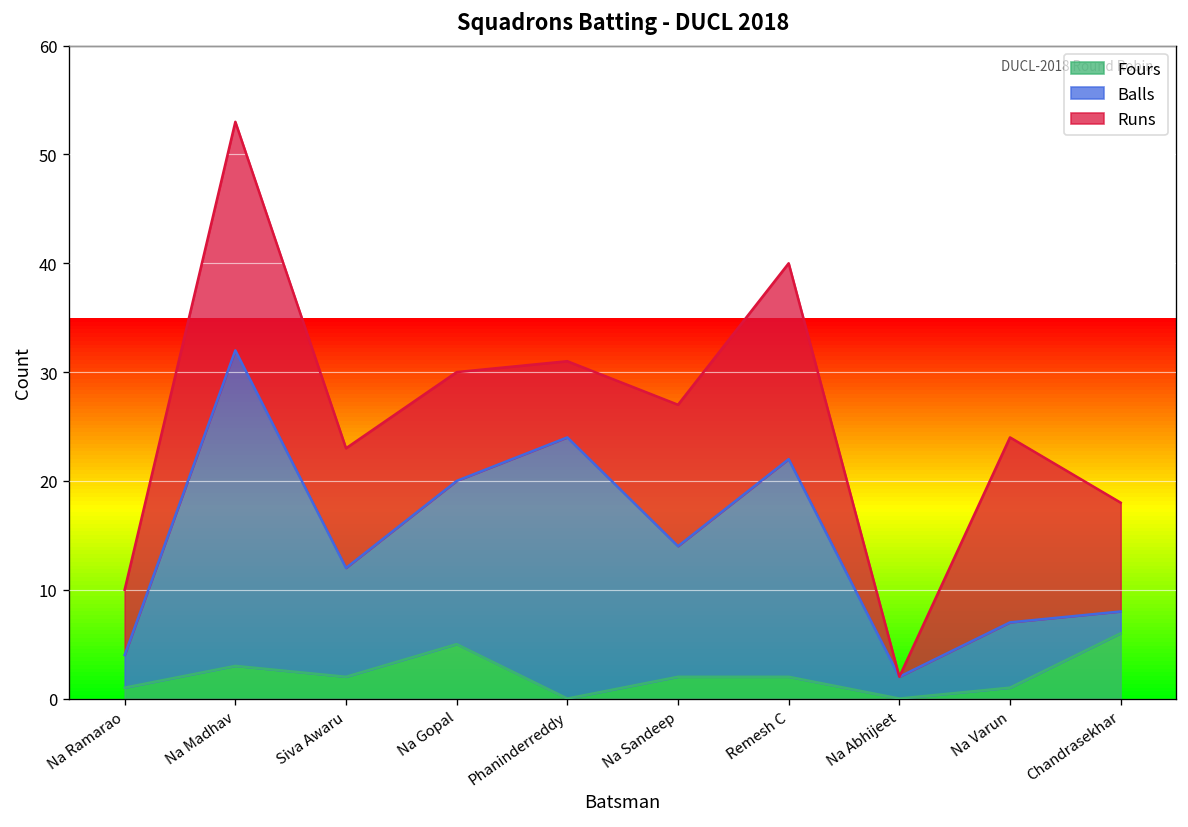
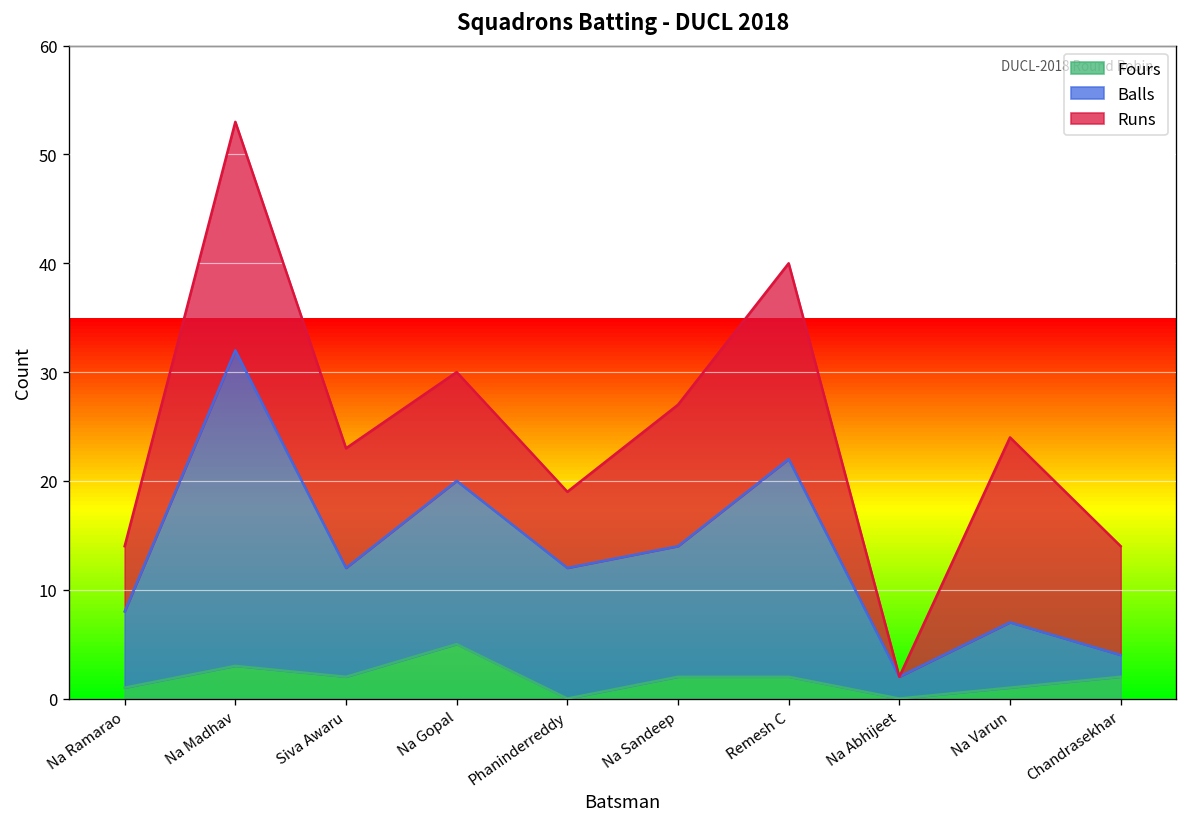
  {
    "Fours": {
      "Na Ramarao": 1,
      "Na Madhav": 3,
      "Siva Awaru": 2,
      "Na Gopal": 5,
      "Phaninderreddy": 0,
      "Na Sandeep": 2,
      "Remesh C": 2,
      "Na Abhijeet": 0,
      "Na Varun": 1,
-     "Chandrasekhar": 6
+     "Chandrasekhar": 2
    },
    "Balls": {
-     "Na Ramarao": 3,
+     "Na Ramarao": 7,
      "Na Madhav": 29,
      "Siva Awaru": 10,
      "Na Gopal": 15,
-     "Phaninderreddy": 24,
+     "Phaninderreddy": 12,
      "Na Sandeep": 12,
      "Remesh C": 20,
      "Na Varun": 6,
      "Chandrasekhar": 2
    },
    "Runs": {
      "Na Ramarao": 6,
      "Na Madhav": 21,
      "Siva Awaru": 11,
      "Na Gopal": 10,
      "Phaninderreddy": 7,
      "Na Sandeep": 13,
      "Remesh C": 18,
      "Na Varun": 17,
      "Chandrasekhar": 10
    }
  }
